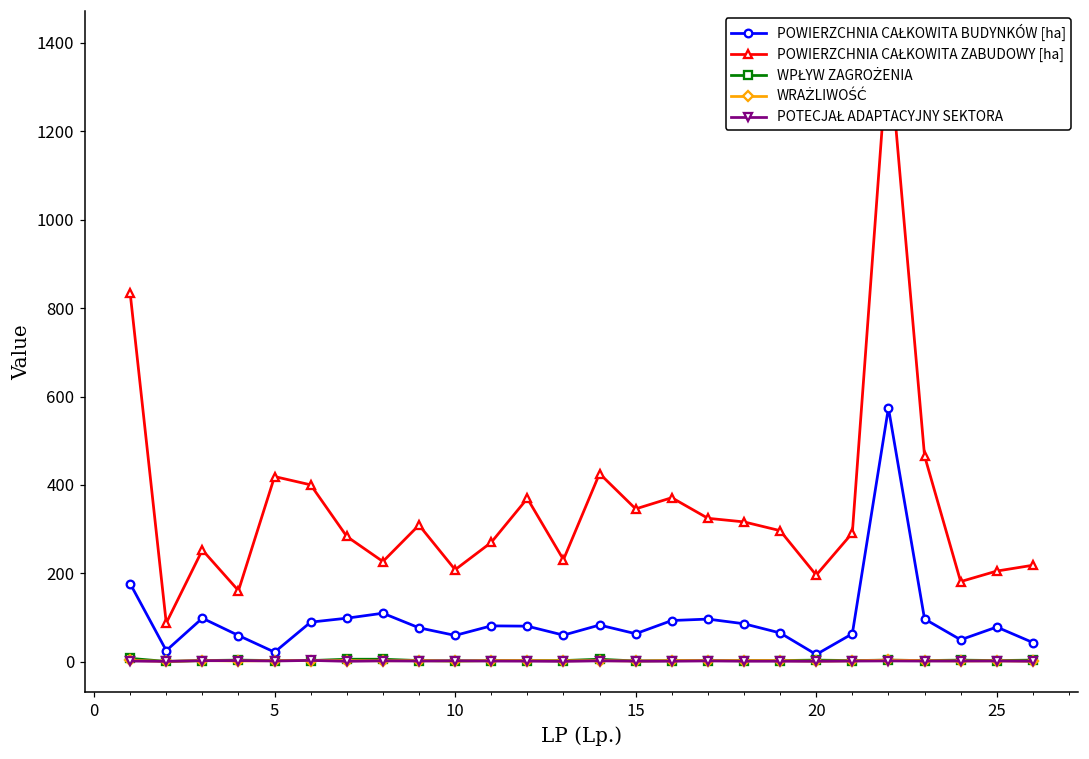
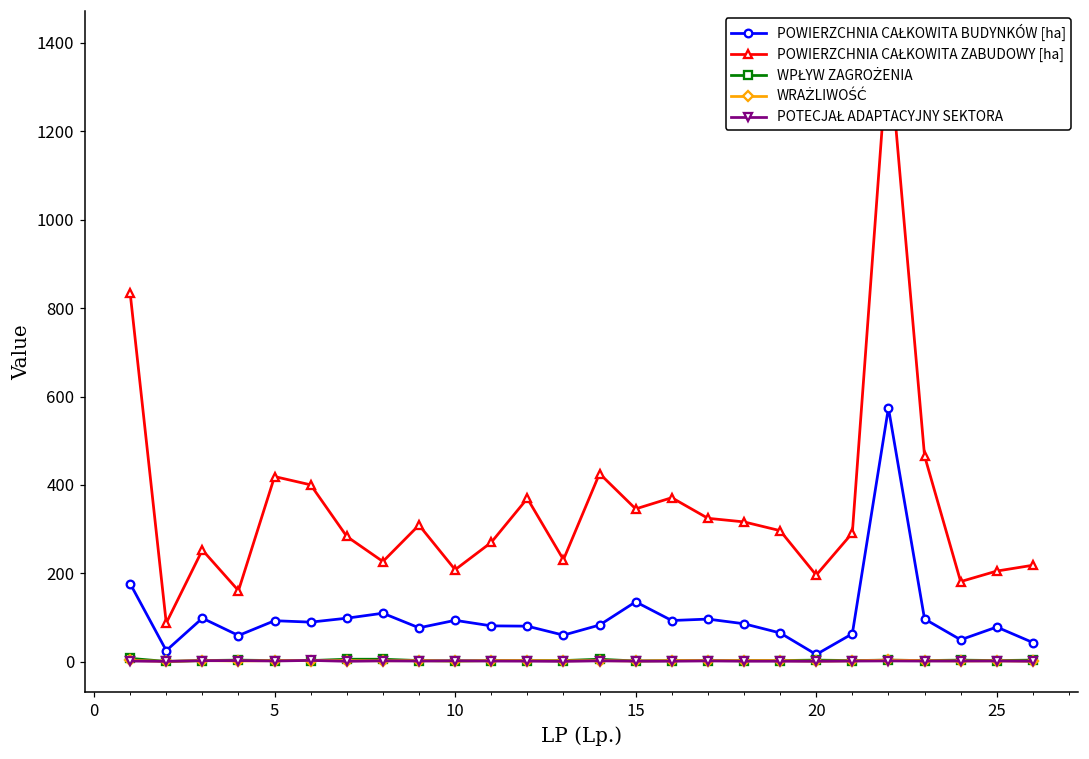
  {
    "POWIERZCHNIA CAŁKOWITA BUDYNKÓW [ha]": {
-     "5": 20,
-     "10": 60,
-     "15": 60,
+     "5": 90,
+     "10": 90,
+     "15": 140,
      "20": 20,
      "25": 80
    },
    "POWIERZCHNIA CAŁKOWITA ZABUDOWY [ha]": {
      "5": 420,
      "10": 210,
      "15": 350,
      "20": 200,
      "25": 210
    }
  }
